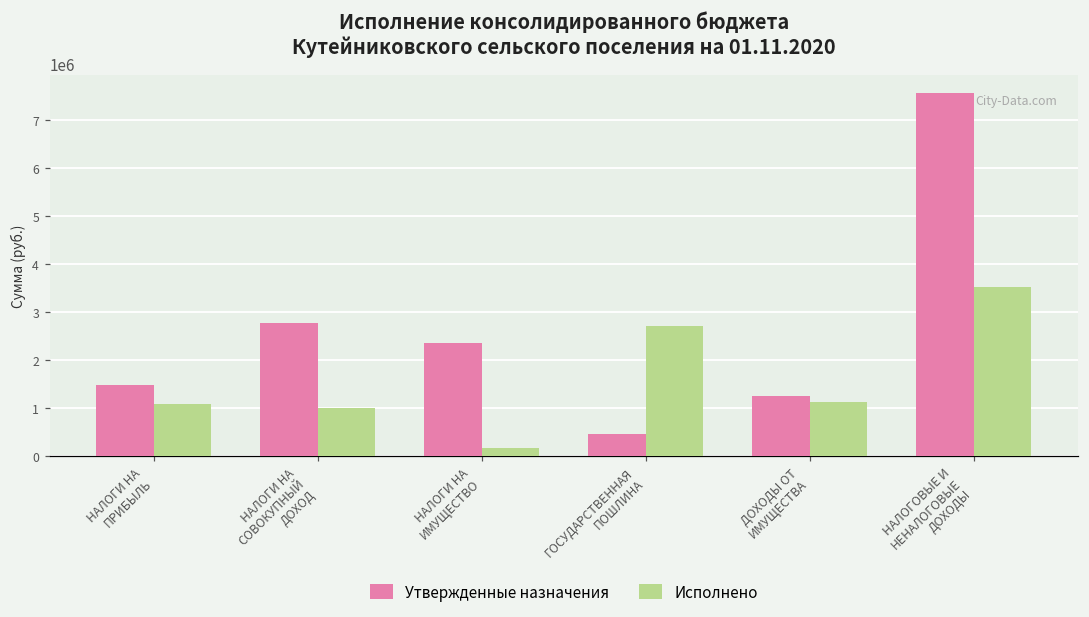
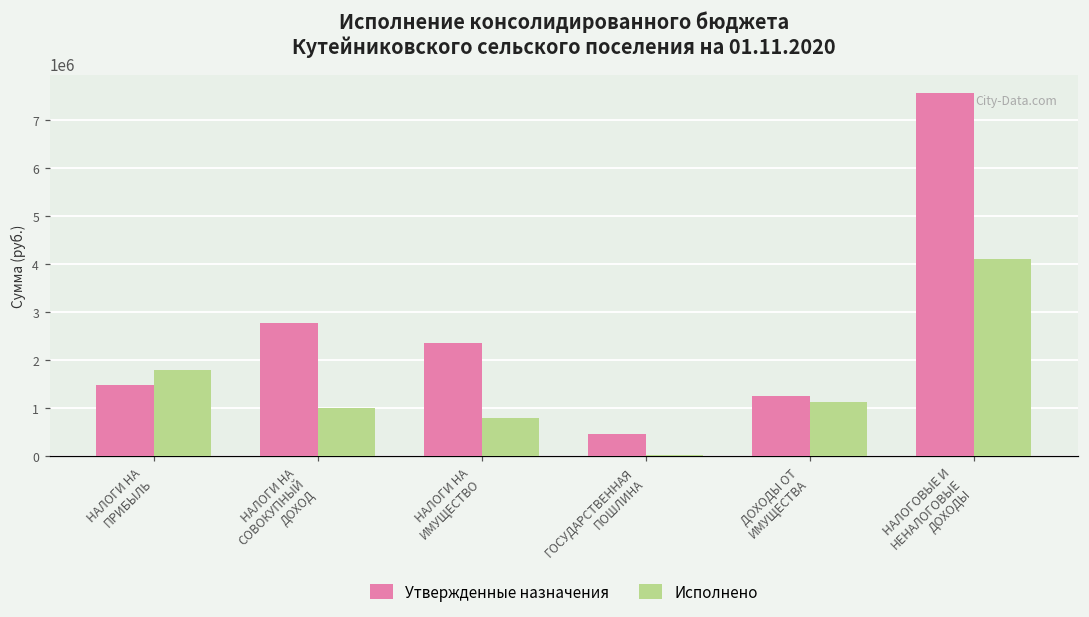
  {
    "Утвержденные назначения": {
      "НАЛОГИ НА ПРИБЫЛЬ": 1500000,
      "НАЛОГИ НА СОВОКУПНЫЙ ДОХОД": 2800000,
      "НАЛОГИ НА ИМУЩЕСТВО": 2400000,
      "ГОСУДАРСТВЕННАЯ ПОШЛИНА": 400000,
      "ДОХОДЫ ОТ ИМУЩЕСТВА": 1200000,
      "НАЛОГОВЫЕ И НЕНАЛОГОВЫЕ ДОХОДЫ": 7600000
    },
    "Исполнено": {
-     "НАЛОГИ НА ПРИБЫЛЬ": 1100000,
+     "НАЛОГИ НА ПРИБЫЛЬ": 1800000,
      "НАЛОГИ НА СОВОКУПНЫЙ ДОХОД": 1000000,
-     "НАЛОГИ НА ИМУЩЕСТВО": 200000,
-     "ГОСУДАРСТВЕННАЯ ПОШЛИНА": 2700000,
+     "НАЛОГИ НА ИМУЩЕСТВО": 800000,
+     "ГОСУДАРСТВЕННАЯ ПОШЛИНА": 0,
      "ДОХОДЫ ОТ ИМУЩЕСТВА": 1100000,
-     "НАЛОГОВЫЕ И НЕНАЛОГОВЫЕ ДОХОДЫ": 3500000
+     "НАЛОГОВЫЕ И НЕНАЛОГОВЫЕ ДОХОДЫ": 4100000
    }
  }
